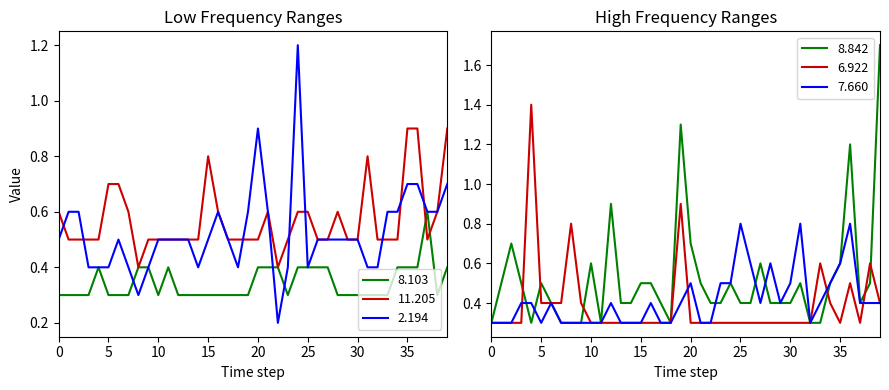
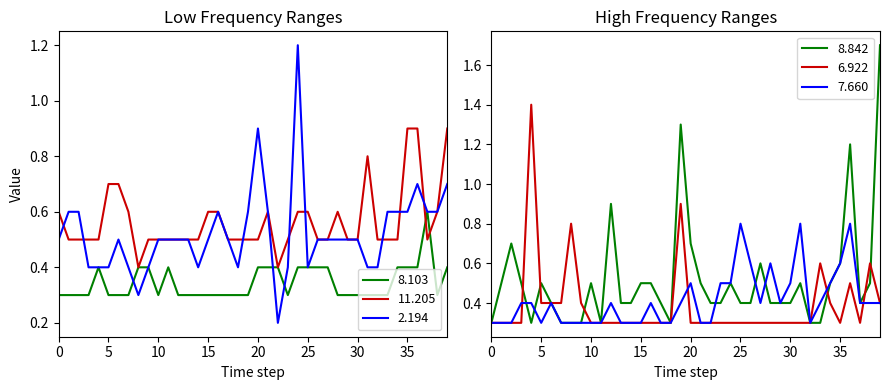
  {
    "Low Frequency Ranges": {
      "8.103": {
        "0": 0.3,
        "5": 0.3,
        "10": 0.3,
        "15": 0.3,
        "20": 0.4,
        "30": 0.3,
        "35": 0.4
      },
      "11.205": {
        "0": 0.6,
        "5": 0.7,
-       "15": 0.8,
+       "15": 0.6,
        "20": 0.5,
        "25": 0.6,
        "35": 0.9
      },
      "2.194": {
        "0": 0.5,
        "5": 0.4,
        "15": 0.5,
        "20": 0.9,
-       "35": 0.7
+       "35": 0.6
      }
    },
    "High Frequency Ranges": {
      "8.842": {
        "5": 0.5,
-       "10": 0.6,
+       "10": 0.5,
        "15": 0.5,
        "20": 0.7,
        "25": 0.4,
        "30": 0.4
      },
      "6.922": {
        "5": 0.4,
        "20": 0.3,
        "25": 0.3,
        "30": 0.3,
        "35": 0.3
      },
      "7.660": {
        "5": 0.3,
        "20": 0.5,
        "25": 0.8,
        "30": 0.5
      }
    }
  }
